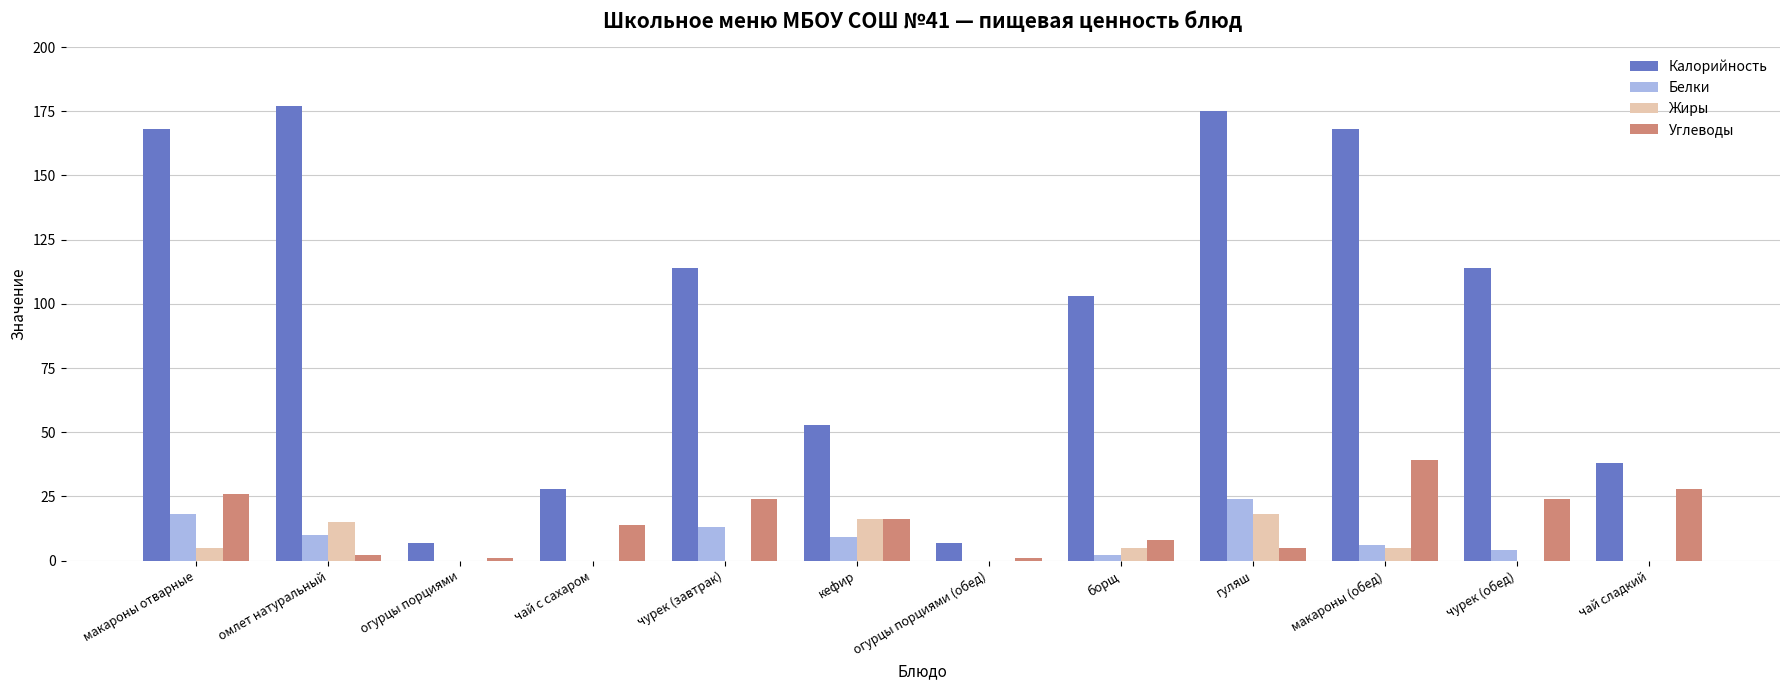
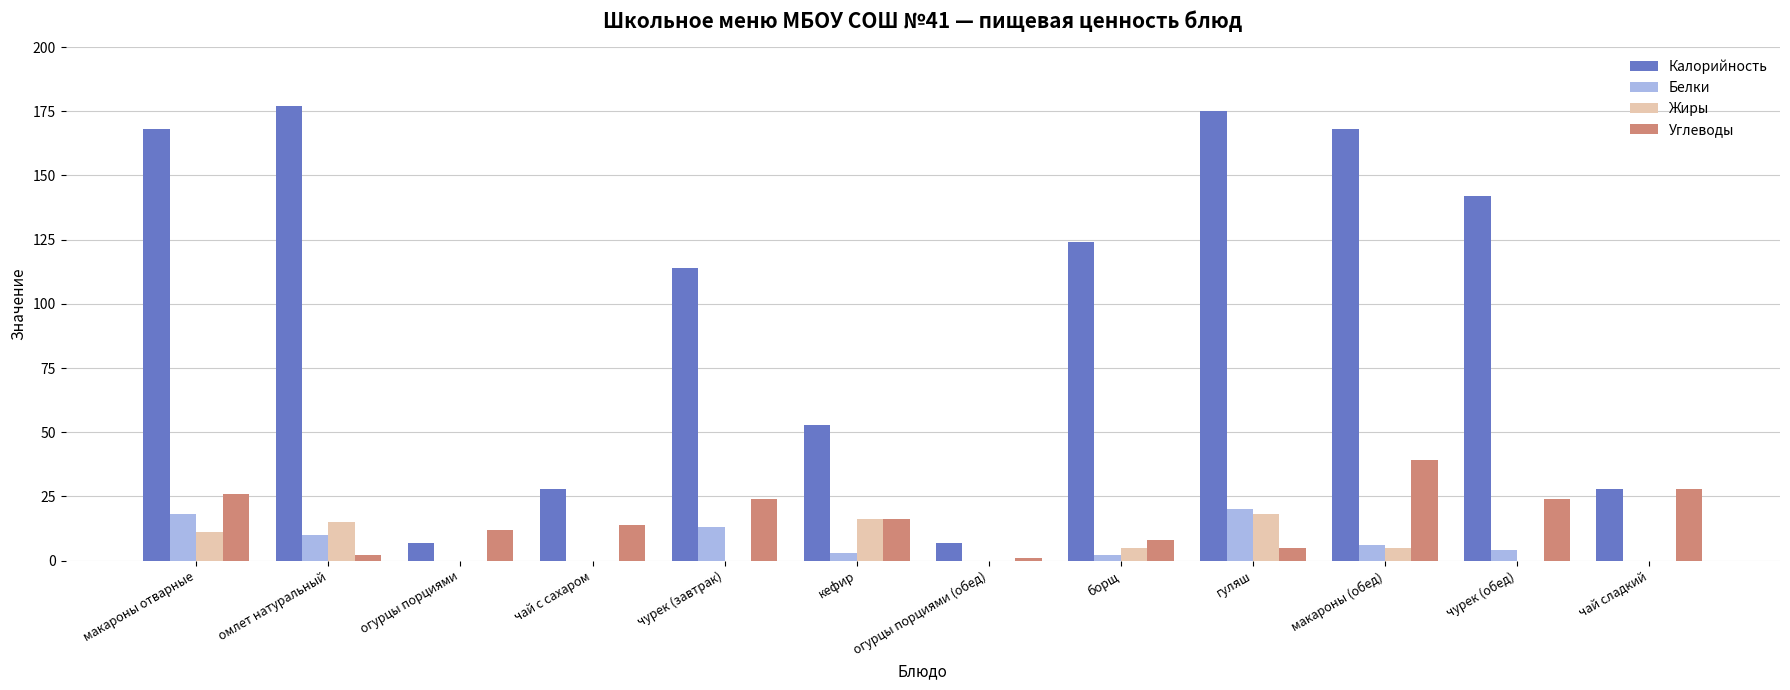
  {
    "Калорийность": {
      "макароны отварные": 168,
      "омлет натуральный": 177,
      "огурцы порциями": 7,
      "чай с сахаром": 28,
      "чурек (завтрак)": 114,
      "кефир": 53,
      "огурцы порциями (обед)": 7,
-     "борщ": 103,
+     "борщ": 124,
      "гуляш": 175,
      "макароны (обед)": 168,
-     "чурек (обед)": 114,
-     "чай сладкий": 38
+     "чурек (обед)": 142,
+     "чай сладкий": 28
    },
    "Белки": {
      "макароны отварные": 18,
      "омлет натуральный": 10,
      "огурцы порциями": 0,
      "чай с сахаром": 0,
      "чурек (завтрак)": 13,
-     "кефир": 9,
+     "кефир": 3,
      "огурцы порциями (обед)": 0,
      "борщ": 2,
-     "гуляш": 24,
+     "гуляш": 20,
      "макароны (обед)": 6,
      "чурек (обед)": 4,
      "чай сладкий": 0
    },
    "Жиры": {
-     "макароны отварные": 5,
+     "макароны отварные": 11,
      "омлет натуральный": 15,
      "огурцы порциями": 0,
      "чай с сахаром": 0,
      "чурек (завтрак)": 0,
      "кефир": 16,
      "огурцы порциями (обед)": 0,
      "борщ": 5,
      "гуляш": 18,
      "макароны (обед)": 5,
      "чурек (обед)": 0,
      "чай сладкий": 0
    },
    "Углеводы": {
      "макароны отварные": 26,
      "омлет натуральный": 2,
-     "огурцы порциями": 1,
+     "огурцы порциями": 12,
      "чай с сахаром": 14,
      "чурек (завтрак)": 24,
      "кефир": 16,
      "огурцы порциями (обед)": 1,
      "борщ": 8,
      "гуляш": 5,
      "макароны (обед)": 39,
      "чурек (обед)": 24,
      "чай сладкий": 28
    }
  }
